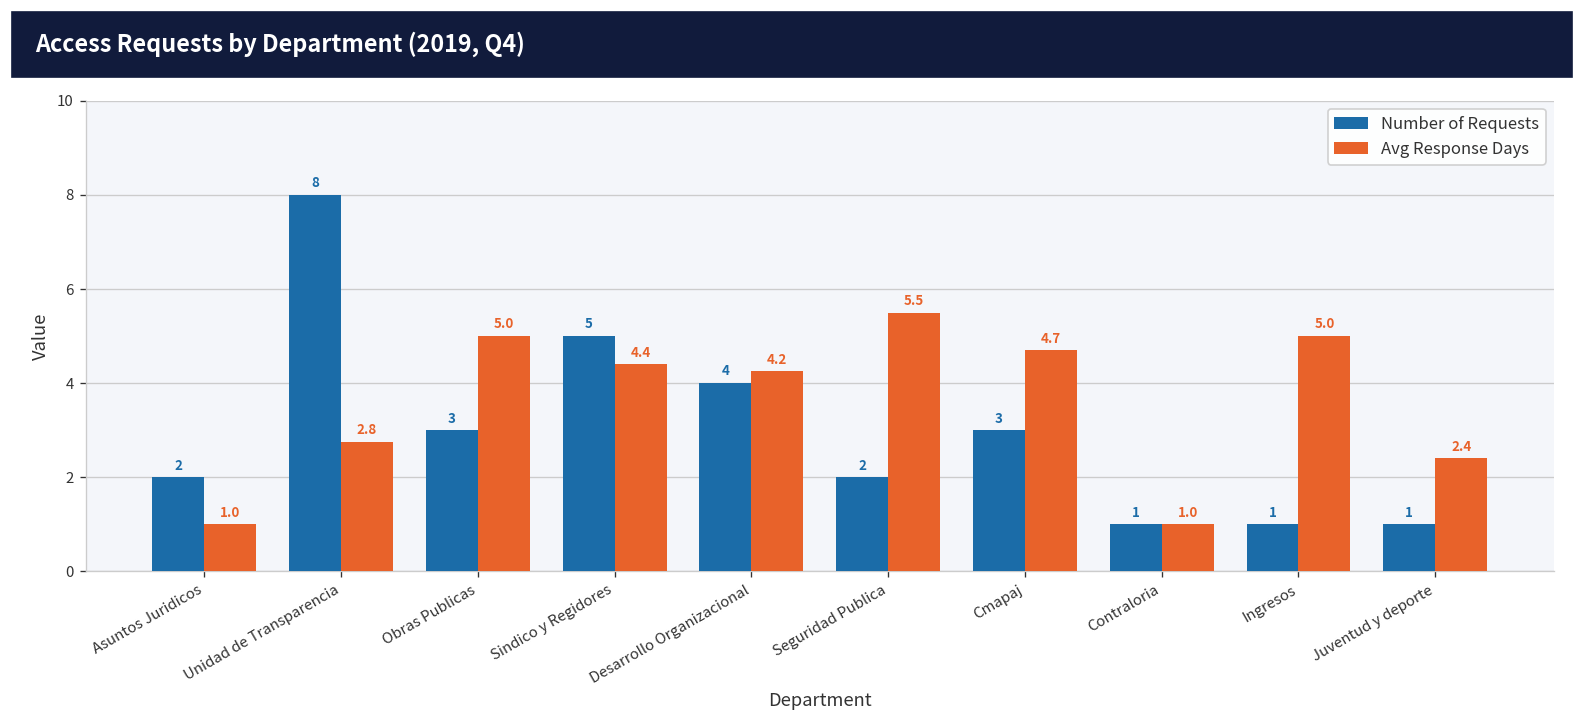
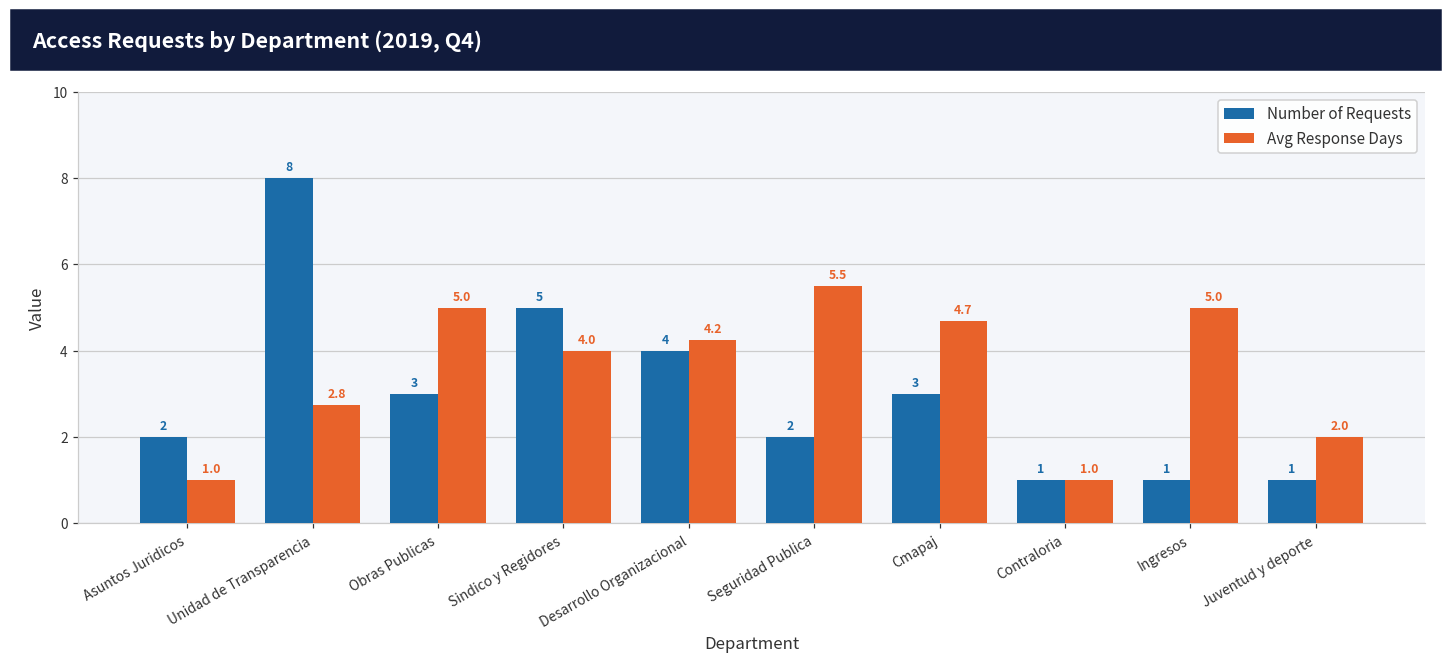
  {
    "Number of Requests": {
      "Asuntos Juridicos": 2,
      "Unidad de Transparencia": 8,
      "Obras Publicas": 3,
      "Sindico y Regidores": 5,
      "Desarrollo Organizacional": 4,
      "Seguridad Publica": 2,
      "Cmapaj": 3,
      "Contraloria": 1,
      "Ingresos": 1,
      "Juventud y deporte": 1
    },
    "Avg Response Days": {
      "Asuntos Juridicos": 1.0,
      "Unidad de Transparencia": 2.8,
      "Obras Publicas": 5.0,
-     "Sindico y Regidores": 4.4,
+     "Sindico y Regidores": 4.0,
      "Desarrollo Organizacional": 4.2,
      "Seguridad Publica": 5.5,
      "Cmapaj": 4.7,
      "Contraloria": 1.0,
      "Ingresos": 5.0,
-     "Juventud y deporte": 2.4
+     "Juventud y deporte": 2.0
    }
  }
